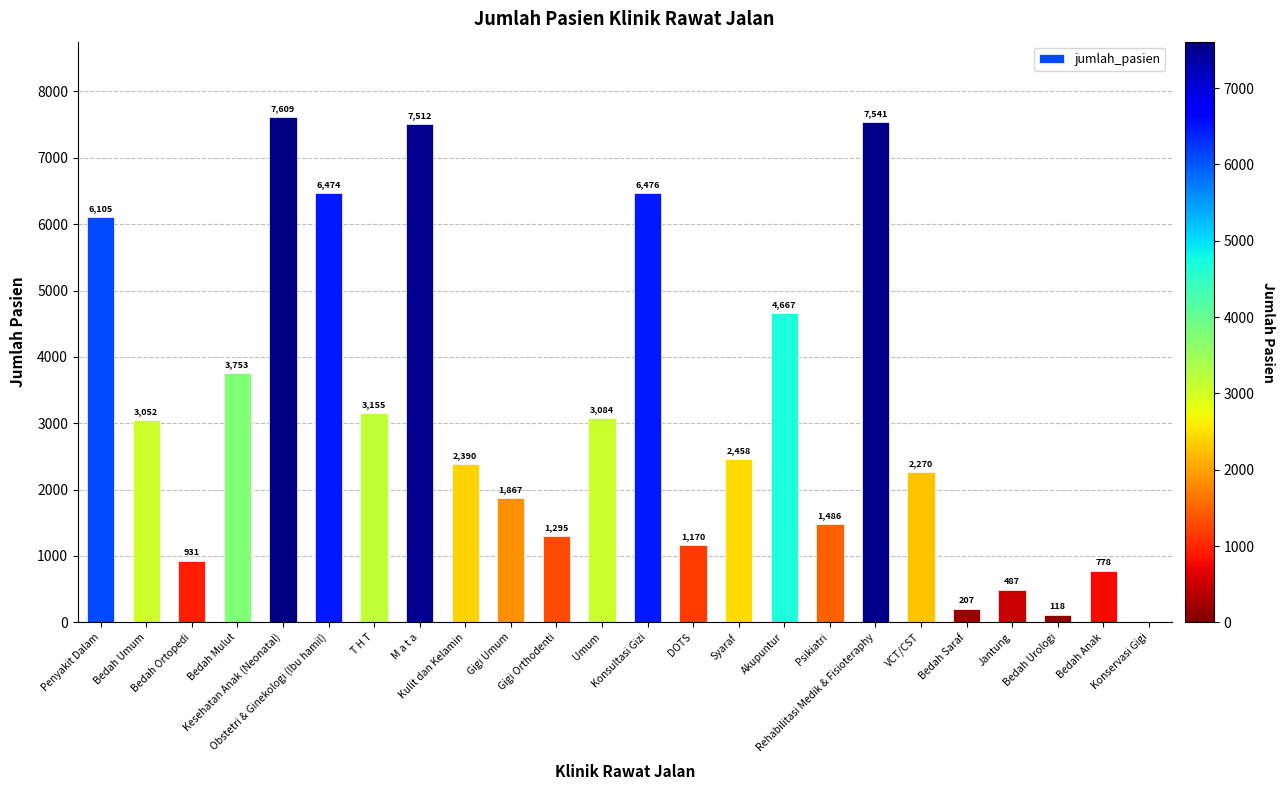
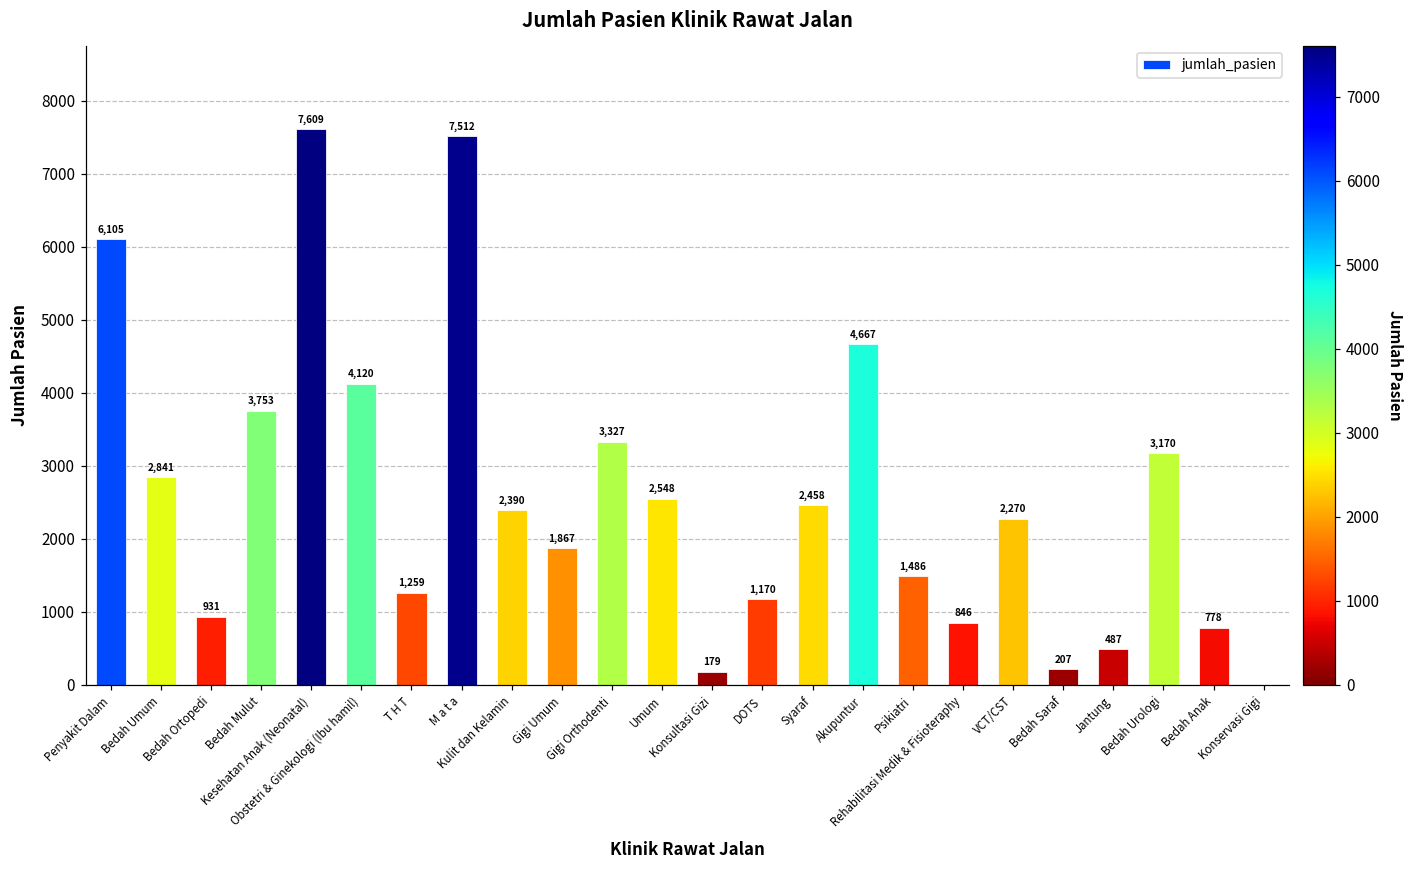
  {
    "Penyakit Dalam": "6,105",
-   "Bedah Umum": "3,052",
+   "Bedah Umum": "2,841",
    "Bedah Ortopedi": "931",
    "Bedah Mulut": "3,753",
    "Kesehatan Anak (Neonatal)": "7,609",
-   "Obstetri & Ginekologi (Ibu hamil)": "6,474",
-   "T H T": "3,155",
+   "Obstetri & Ginekologi (Ibu hamil)": "4,120",
+   "T H T": "1,259",
    "M a t a": "7,512",
    "Kulit dan Kelamin": "2,390",
    "Gigi Umum": "1,867",
-   "Gigi Orthodenti": "1,295",
-   "Umum": "3,084",
-   "Konsultasi Gizi": "6,476",
+   "Gigi Orthodenti": "3,327",
+   "Umum": "2,548",
+   "Konsultasi Gizi": "179",
    "DOTS": "1,170",
    "Syaraf": "2,458",
    "Akupuntur": "4,667",
    "Psikiatri": "1,486",
-   "Rehabilitasi Medik & Fisioteraphy": "7,541",
+   "Rehabilitasi Medik & Fisioteraphy": "846",
    "VCT/CST": "2,270",
    "Bedah Saraf": "207",
    "Jantung": "487",
-   "Bedah Urologi": "118",
+   "Bedah Urologi": "3,170",
    "Bedah Anak": "778"
  }
